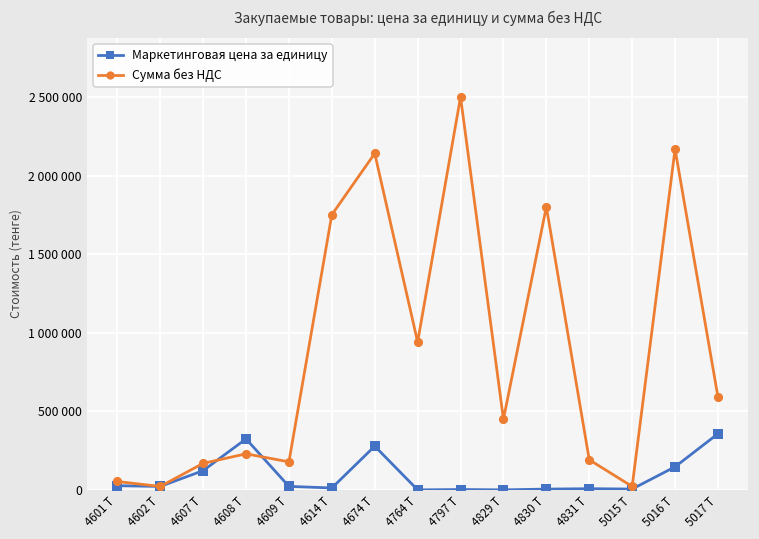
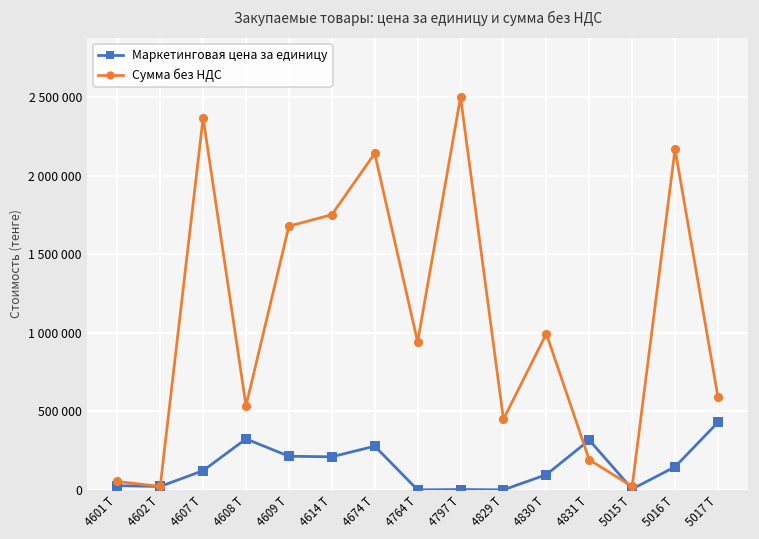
  {
    "Маркетинговая цена за единицу": {
      "4601 Т": 30000,
      "4607 Т": 120000,
      "4608 Т": 320000,
-     "4609 Т": 20000,
-     "4614 Т": 10000,
+     "4609 Т": 210000,
+     "4614 Т": 210000,
      "4674 Т": 280000,
      "4764 Т": 0,
      "4797 Т": 0,
      "4829 Т": 0,
-     "4830 Т": 10000,
-     "4831 Т": 10000,
+     "4830 Т": 100000,
+     "4831 Т": 320000,
      "5016 Т": 150000,
-     "5017 Т": 360000
+     "5017 Т": 430000
    },
    "Сумма без НДС": {
      "4601 Т": 50000,
-     "4607 Т": 170000,
-     "4608 Т": 230000,
-     "4609 Т": 180000,
+     "4607 Т": 2370000,
+     "4608 Т": 540000,
+     "4609 Т": 1680000,
      "4614 Т": 1750000,
      "4674 Т": 2140000,
      "4764 Т": 940000,
      "4797 Т": 2500000,
      "4829 Т": 450000,
-     "4830 Т": 1800000,
+     "4830 Т": 990000,
      "4831 Т": 190000,
      "5016 Т": 2170000,
      "5017 Т": 590000
    }
  }
